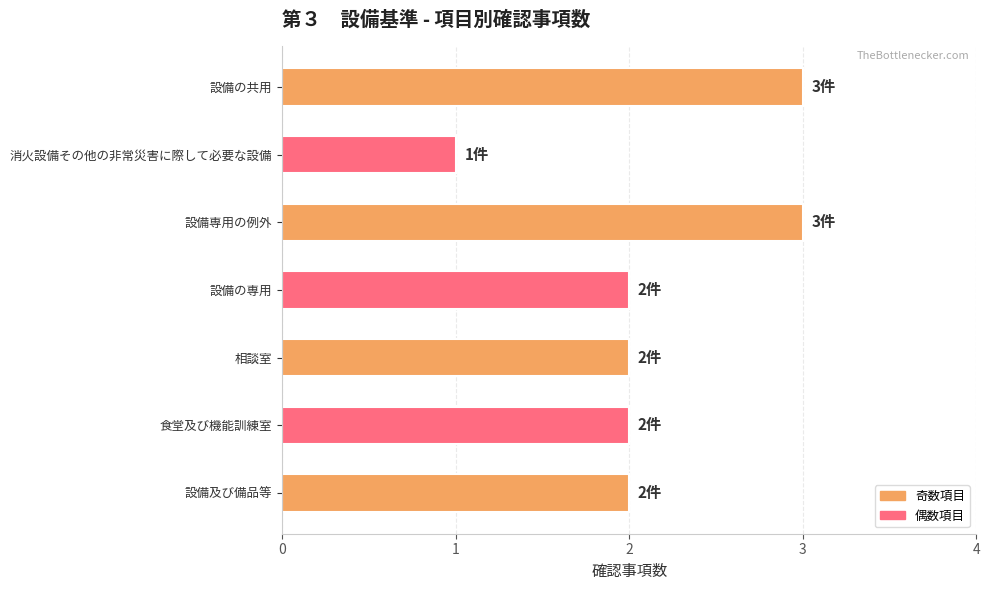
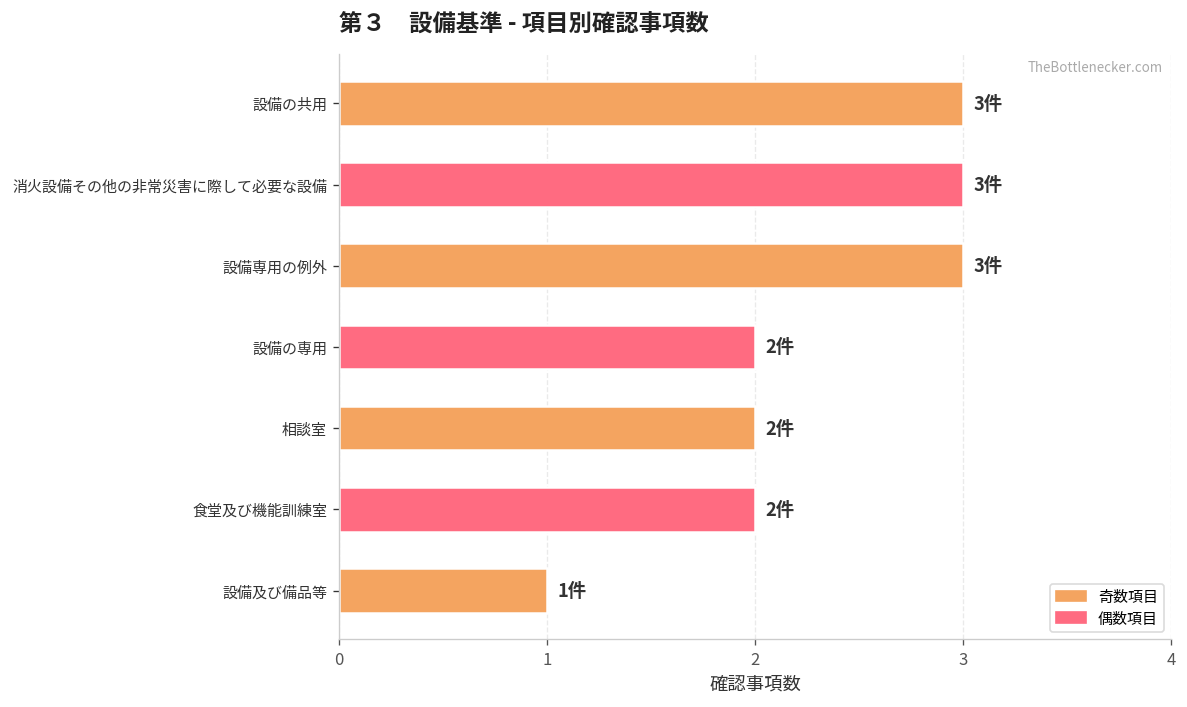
  {
    "設備の共用": "3件",
-   "消火設備その他の非常災害に際して必要な設備": "1件",
+   "消火設備その他の非常災害に際して必要な設備": "3件",
    "設備専用の例外": "3件",
    "設備の専用": "2件",
    "相談室": "2件",
    "食堂及び機能訓練室": "2件",
-   "設備及び備品等": "2件"
+   "設備及び備品等": "1件"
  }
